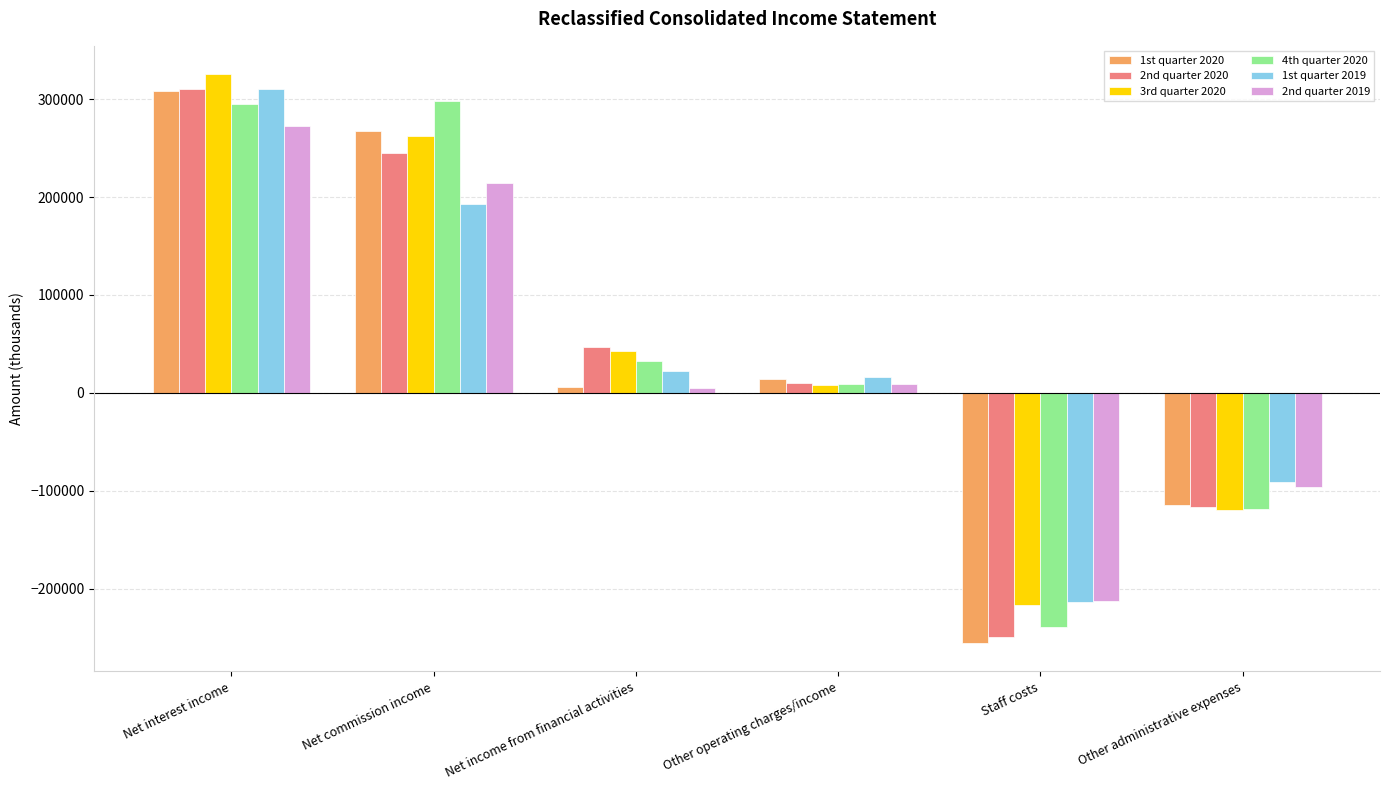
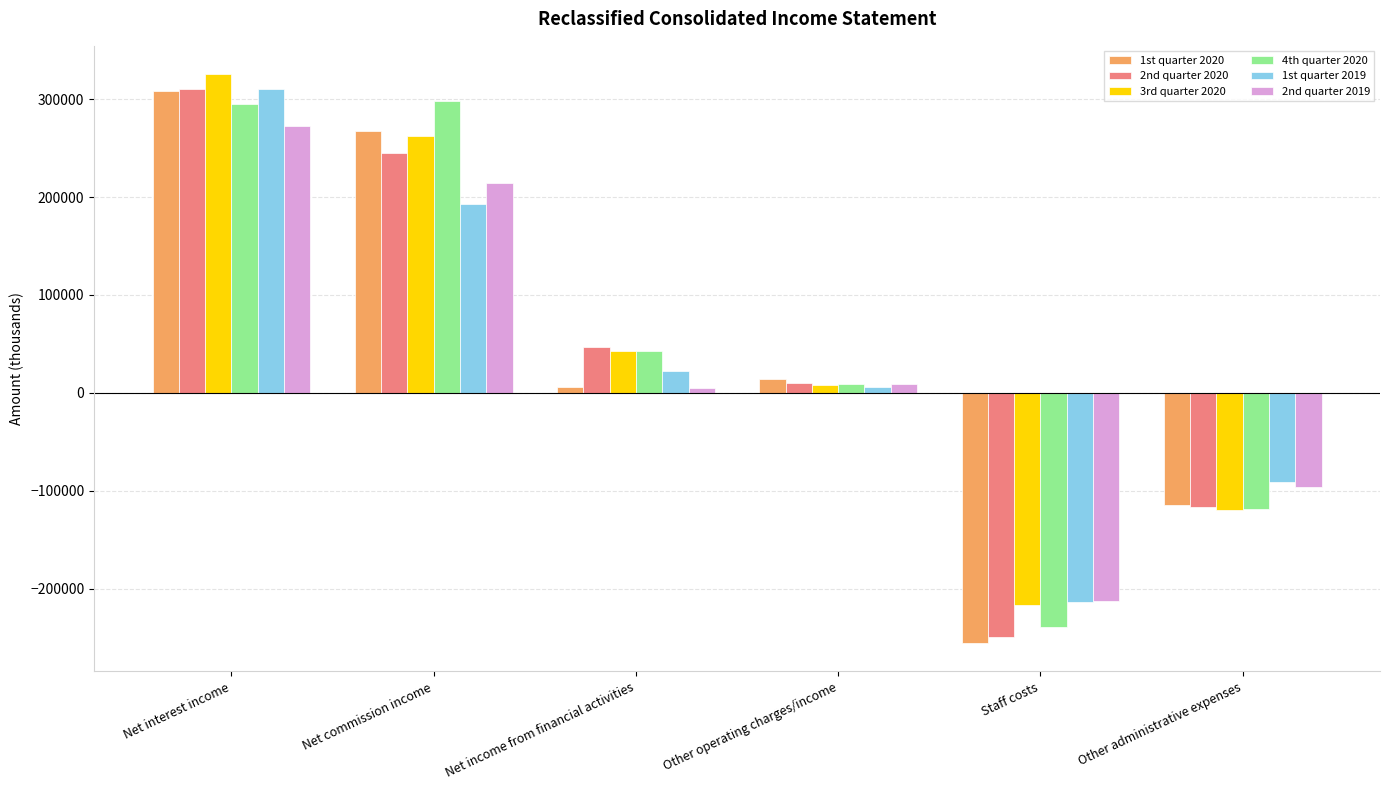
  {
    "3rd quarter 2020": {
      "Net interest income": 330000,
      "Net commission income": 260000,
      "Net income from financial activities": 40000,
      "Other operating charges/income": 10000,
      "Staff costs": -220000,
      "Other administrative expenses": -120000
    },
    "4th quarter 2020": {
      "Net interest income": 300000,
      "Net commission income": 300000,
-     "Net income from financial activities": 30000,
+     "Net income from financial activities": 40000,
      "Other operating charges/income": 10000,
      "Staff costs": -240000,
      "Other administrative expenses": -120000
    },
    "1st quarter 2019": {
      "Net interest income": 310000,
      "Net commission income": 190000,
      "Net income from financial activities": 20000,
-     "Other operating charges/income": 20000,
+     "Other operating charges/income": 10000,
      "Staff costs": -210000,
      "Other administrative expenses": -90000
    },
    "2nd quarter 2019": {
      "Net interest income": 270000,
      "Net commission income": 210000,
      "Net income from financial activities": 10000,
      "Other operating charges/income": 10000,
      "Staff costs": -210000,
      "Other administrative expenses": -100000
    }
  }
